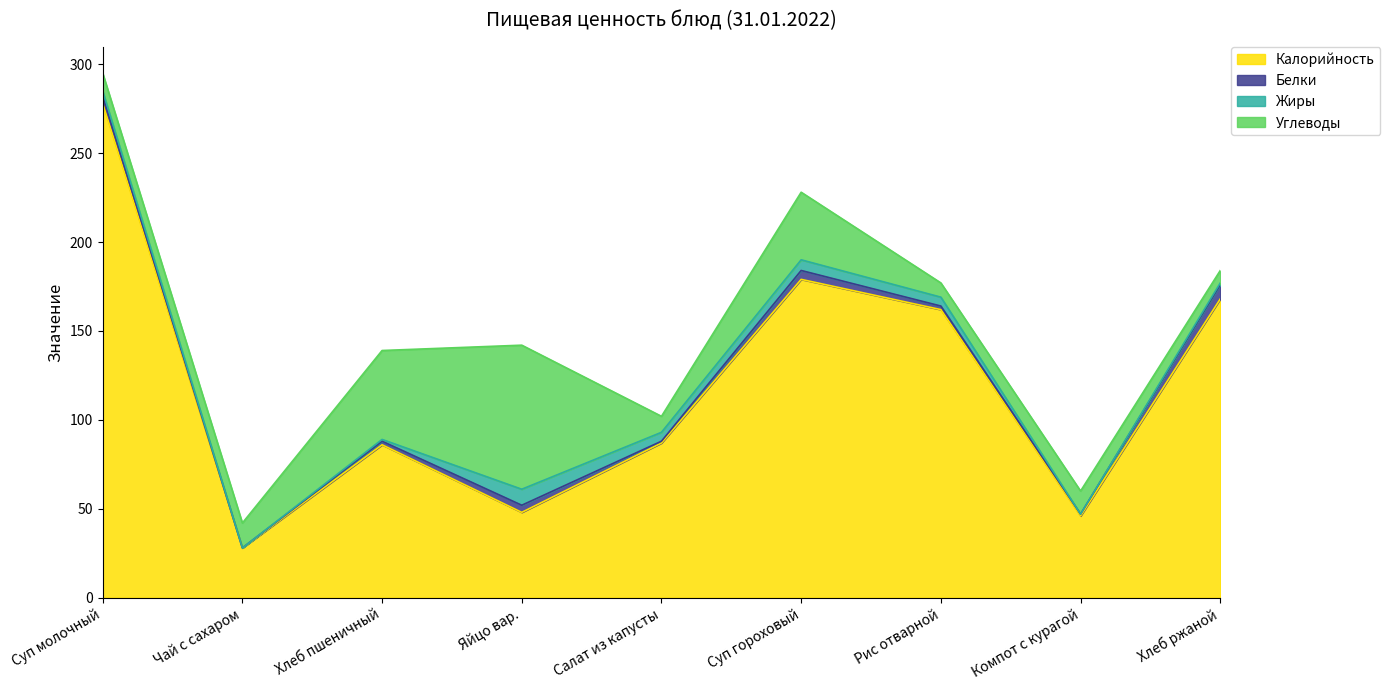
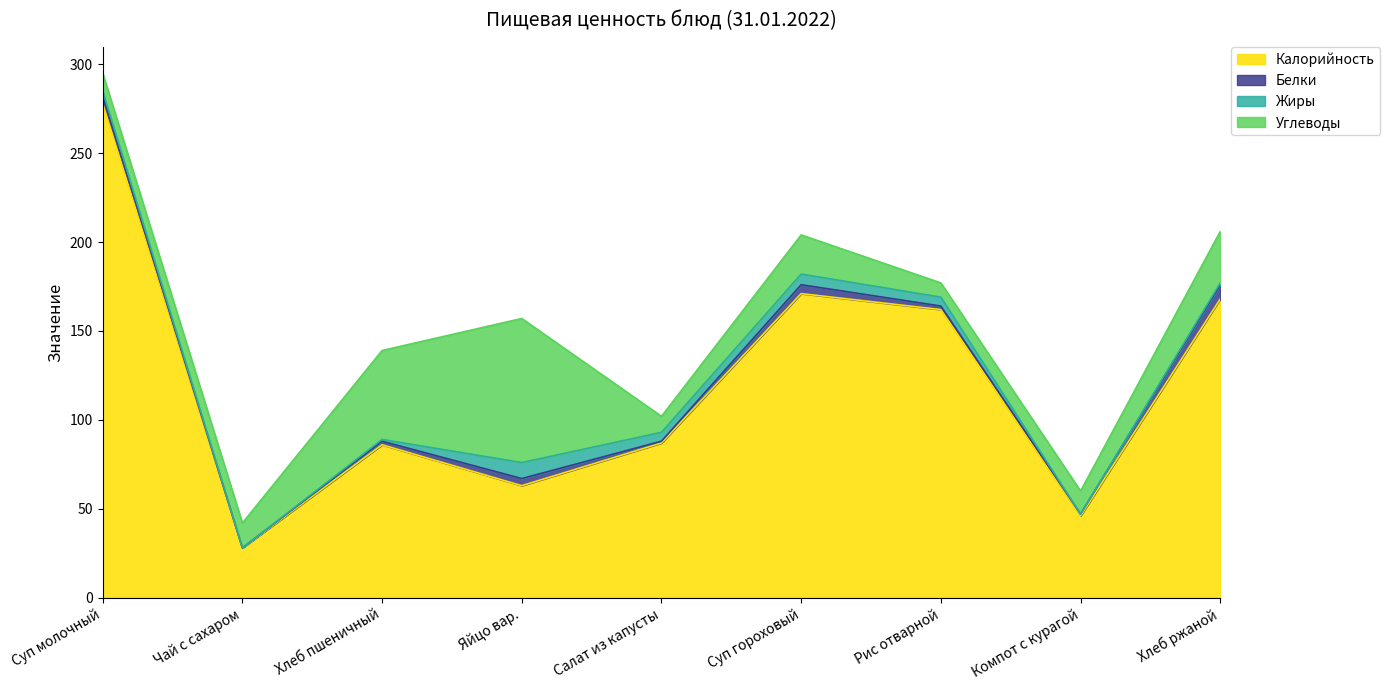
  {
    "Калорийность": {
      "Суп молочный": 278,
      "Хлеб пшеничный": 86,
-     "Яйцо вар.": 48,
-     "Суп гороховый": 179,
+     "Яйцо вар.": 63,
+     "Суп гороховый": 171,
      "Рис отварной": 162,
      "Хлеб ржаной": 168
    },
    "Белки": {
      "Суп молочный": 4,
      "Яйцо вар.": 4,
      "Суп гороховый": 5,
      "Рис отварной": 2
    },
    "Жиры": {
      "Суп молочный": 3,
      "Яйцо вар.": 9,
      "Салат из капусты": 5,
      "Суп гороховый": 6,
      "Рис отварной": 5
    },
    "Углеводы": {
      "Суп молочный": 10,
      "Чай с сахаром": 14,
      "Хлеб пшеничный": 50,
      "Яйцо вар.": 81,
      "Салат из капусты": 9,
-     "Суп гороховый": 38,
+     "Суп гороховый": 22,
      "Рис отварной": 8,
      "Компот с курагой": 13,
-     "Хлеб ржаной": 7
+     "Хлеб ржаной": 29
    }
  }
